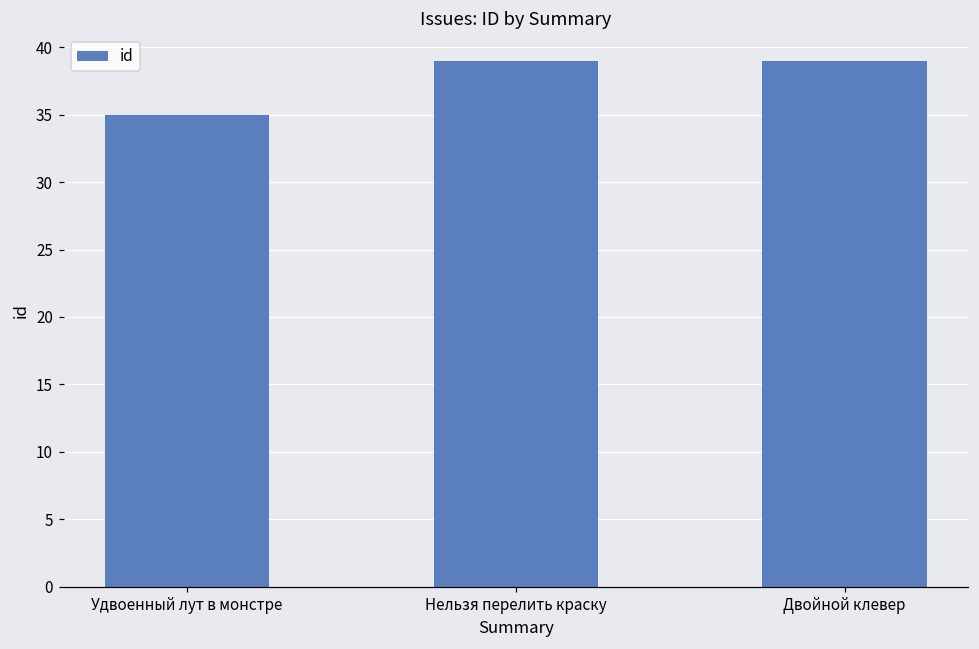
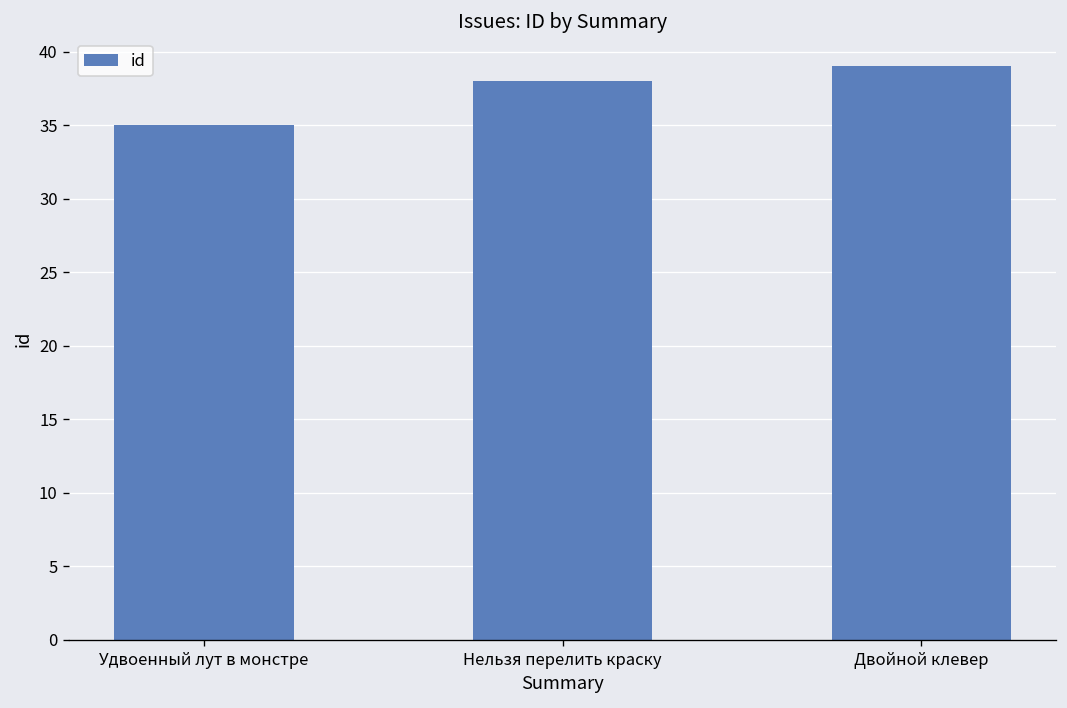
  {
    "Удвоенный лут в монстре": 35,
-   "Нельзя перелить краску": 39,
+   "Нельзя перелить краску": 38,
    "Двойной клевер": 39
  }
